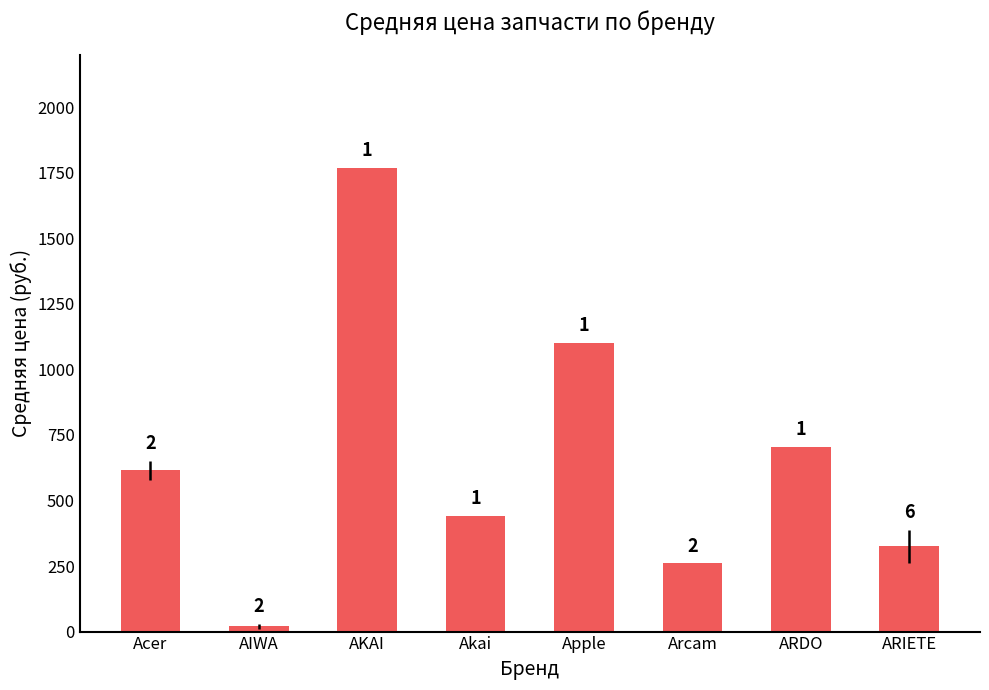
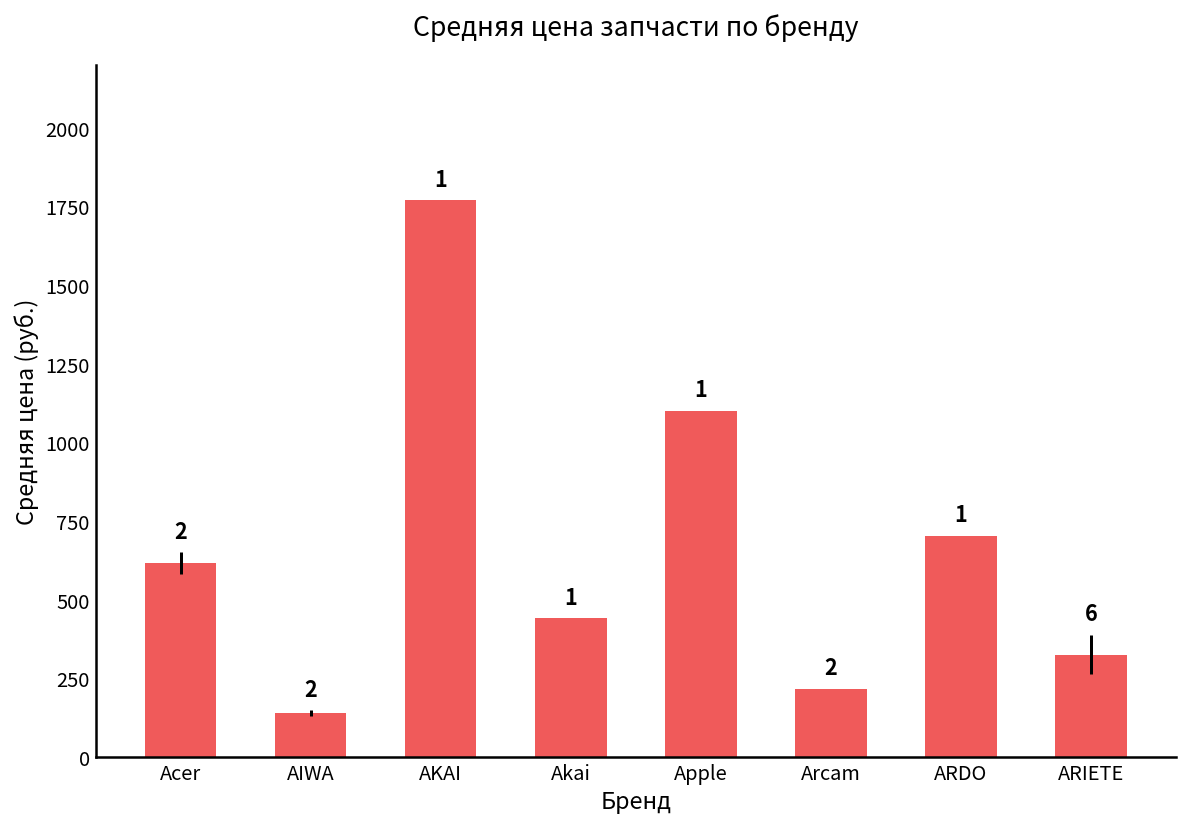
  {
-   "AIWA": 20,
-   "Arcam": 260
+   "AIWA": 140,
+   "Arcam": 220
  }
